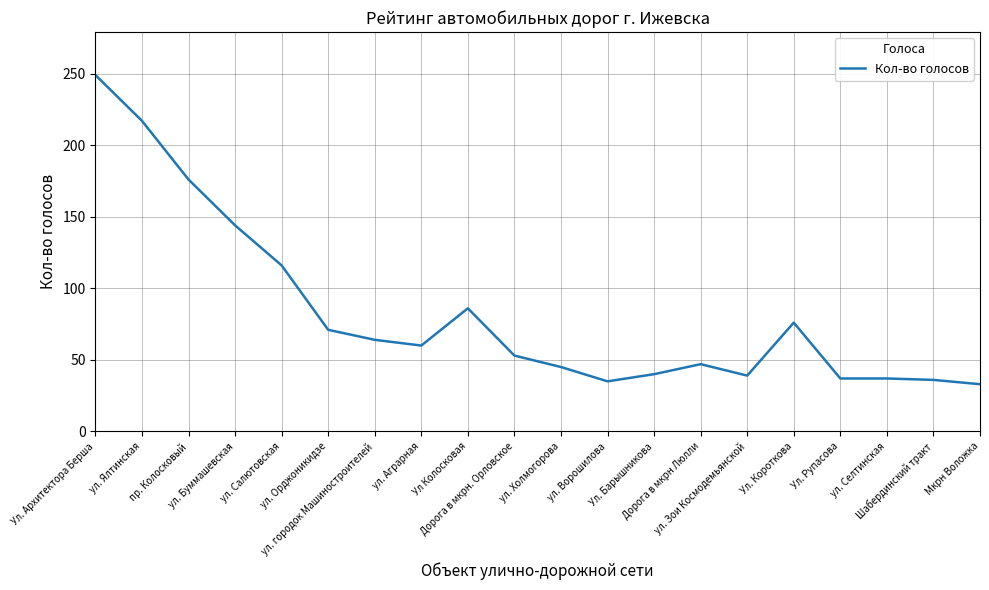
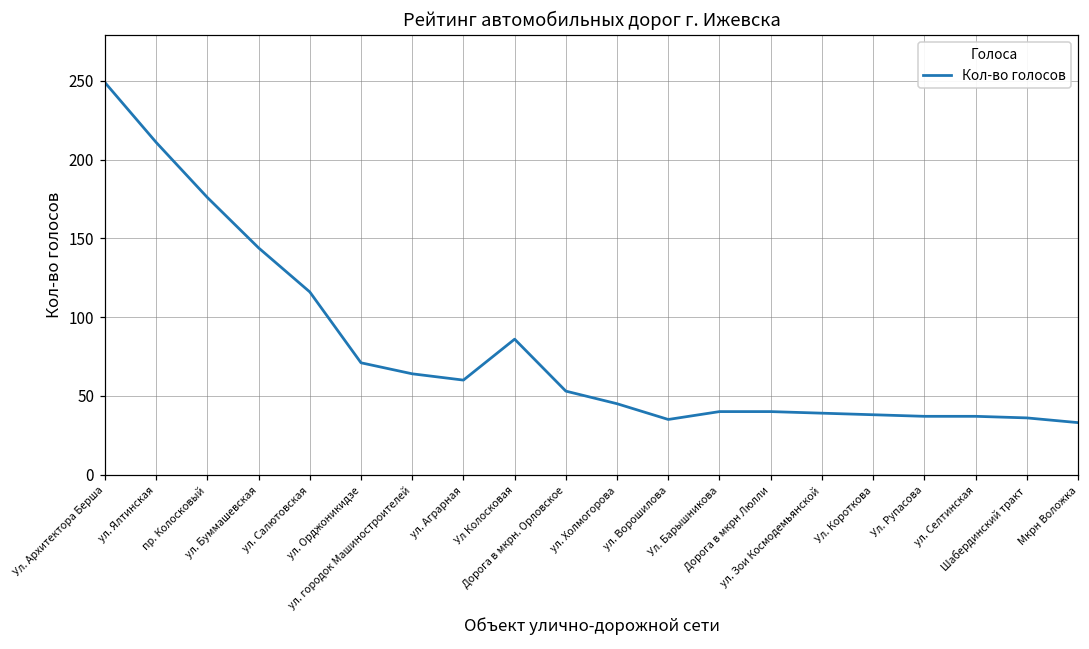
  {
    "Ул. Архитектора Берша": 249,
-   "ул. Ялтинская": 217,
+   "ул. Ялтинская": 211,
    "пр. Колосковый": 176,
    "ул. Буммашевская": 144,
    "ул. Салютовская": 116,
    "ул. Орджоникидзе": 71,
    "ул. городок Машиностроителей": 64,
    "ул. Аграрная": 60,
    "Ул Колосковая": 86,
    "Дорога в мкрн. Орловское": 53,
    "ул. Холмогорова": 45,
    "ул. Ворошилова": 35,
    "Ул. Барышникова": 40,
-   "Дорога в мкрн Люлли": 47,
+   "Дорога в мкрн Люлли": 40,
    "ул. Зои Космодемьянской": 39,
-   "Ул. Короткова": 76,
+   "Ул. Короткова": 38,
    "Ул. Рупасова": 37,
    "ул. Селтинская": 37,
    "Шабердинский тракт": 36,
    "Мкрн Воложка": 33
  }
